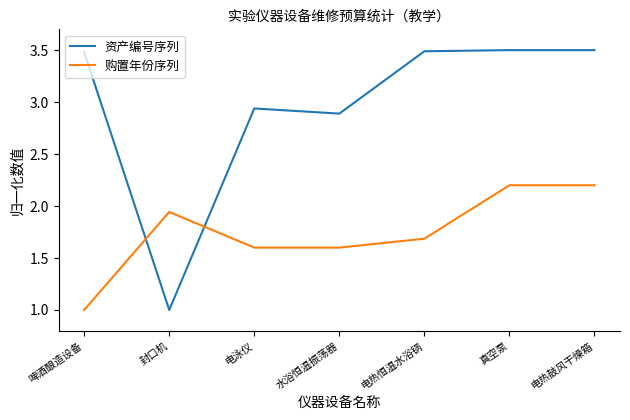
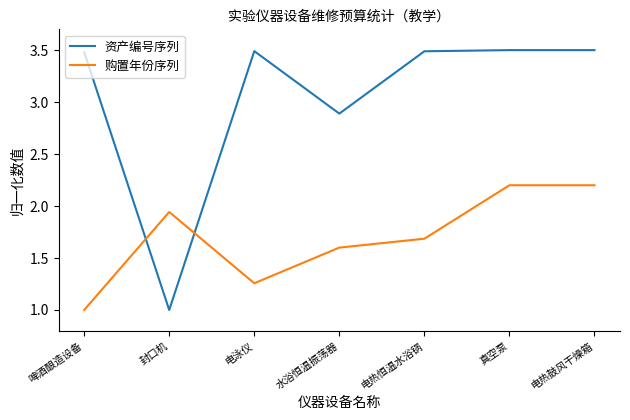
  {
    "资产编号序列": {
      "封口机": 1.00,
-     "电泳仪": 2.94,
+     "电泳仪": 3.49,
      "水浴恒温振荡器": 2.89,
      "电热恒温水浴锅": 3.49,
      "真空泵": 3.50,
      "电热鼓风干燥箱": 3.50
    },
    "购置年份序列": {
      "啤酒酿造设备": 1.00,
      "封口机": 1.94,
-     "电泳仪": 1.60,
+     "电泳仪": 1.26,
      "水浴恒温振荡器": 1.60,
      "电热恒温水浴锅": 1.69,
      "真空泵": 2.20,
      "电热鼓风干燥箱": 2.20
    }
  }
